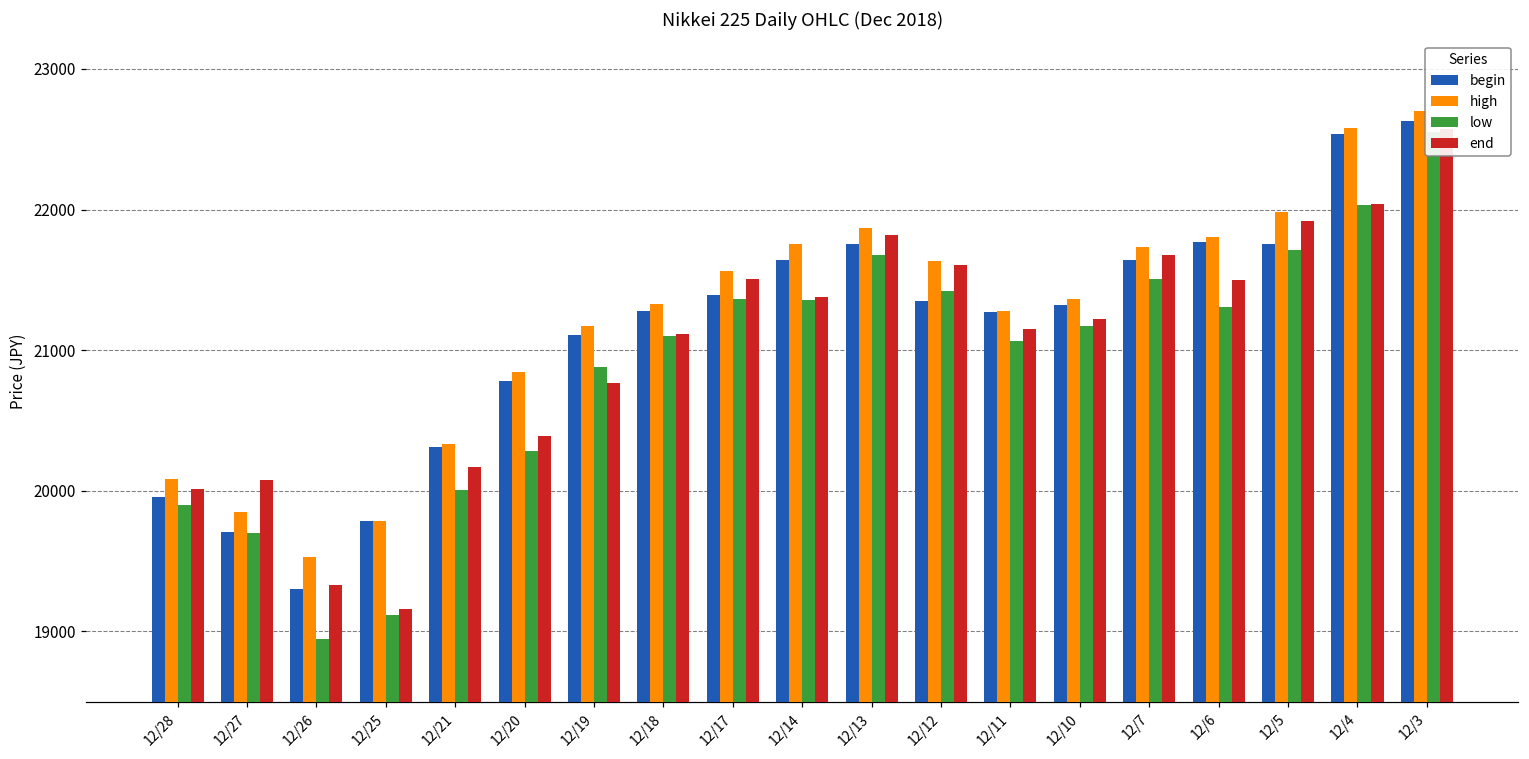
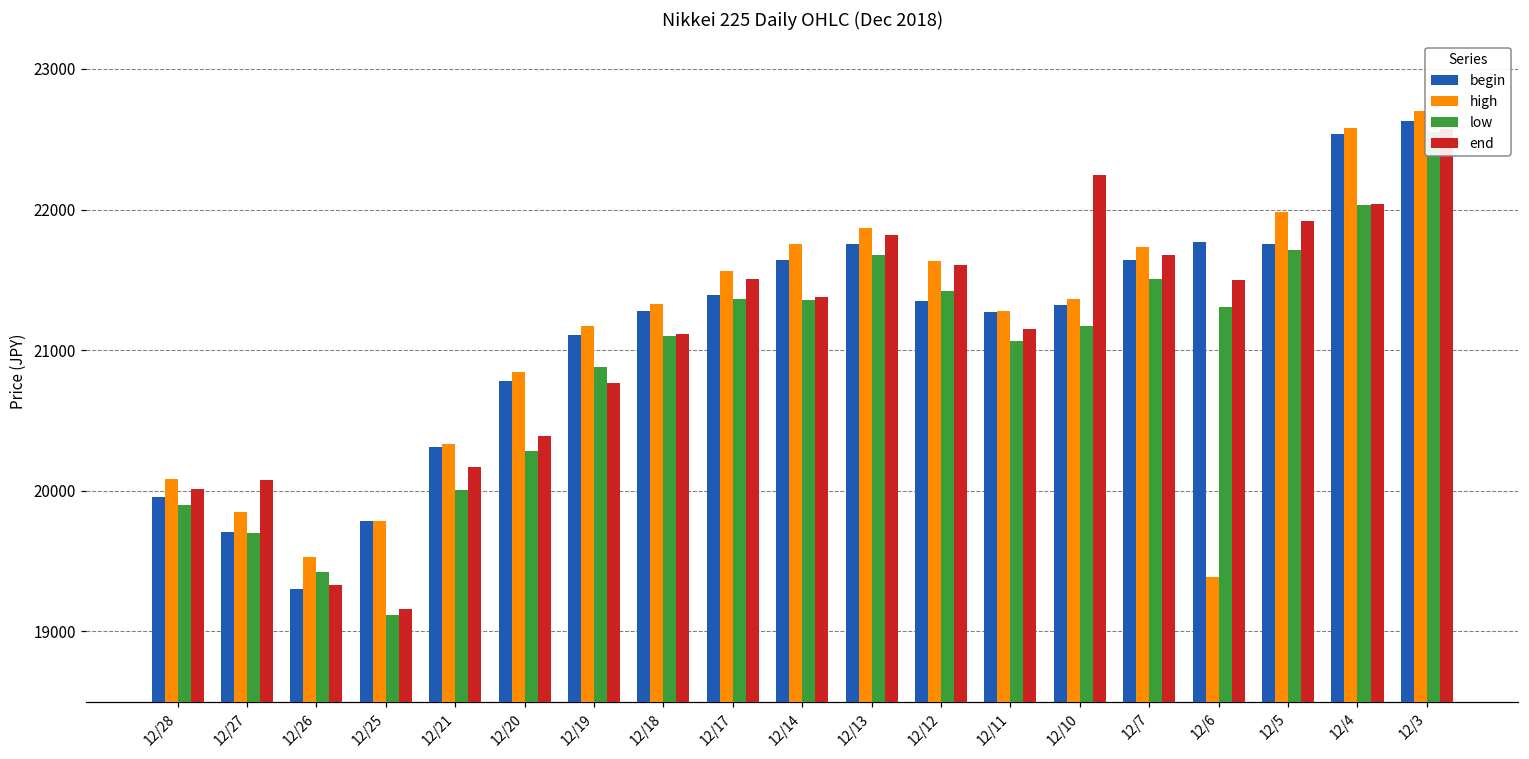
  {
    "begin": {
      "12/28": 19960,
      "12/27": 19710,
      "12/26": 19300,
      "12/25": 19790,
      "12/21": 20310,
      "12/20": 20780,
      "12/19": 21110,
      "12/18": 21280,
      "12/17": 21390,
      "12/14": 21640,
      "12/13": 21760,
      "12/12": 21350,
      "12/11": 21270,
      "12/10": 21320,
      "12/7": 21640,
      "12/6": 21770,
      "12/5": 21760,
      "12/4": 22530,
      "12/3": 22630
    },
    "high": {
      "12/28": 20080,
      "12/27": 19850,
      "12/26": 19530,
      "12/25": 19790,
      "12/21": 20330,
      "12/20": 20840,
      "12/19": 21170,
      "12/18": 21330,
      "12/17": 21560,
      "12/14": 21750,
      "12/13": 21870,
      "12/12": 21630,
      "12/11": 21280,
      "12/10": 21370,
      "12/7": 21730,
-     "12/6": 21810,
+     "12/6": 19390,
      "12/5": 21980,
      "12/4": 22580,
      "12/3": 22700
    },
    "low": {
      "12/28": 19900,
      "12/27": 19700,
-     "12/26": 18950,
+     "12/26": 19420,
      "12/25": 19120,
      "12/21": 20010,
      "12/20": 20280,
      "12/19": 20880,
      "12/18": 21100,
      "12/17": 21360,
      "12/14": 21350,
      "12/13": 21680,
      "12/12": 21420,
      "12/11": 21060,
      "12/10": 21170,
      "12/7": 21510,
      "12/6": 21310,
      "12/5": 21710,
      "12/4": 22030
    },
    "end": {
      "12/28": 20010,
      "12/27": 20080,
      "12/26": 19330,
      "12/25": 19160,
      "12/21": 20170,
      "12/20": 20390,
      "12/19": 20770,
      "12/18": 21120,
      "12/17": 21510,
      "12/14": 21370,
      "12/13": 21820,
      "12/12": 21600,
      "12/11": 21150,
-     "12/10": 21220,
+     "12/10": 22250,
      "12/7": 21680,
      "12/6": 21500,
      "12/5": 21920,
      "12/4": 22040
    }
  }
